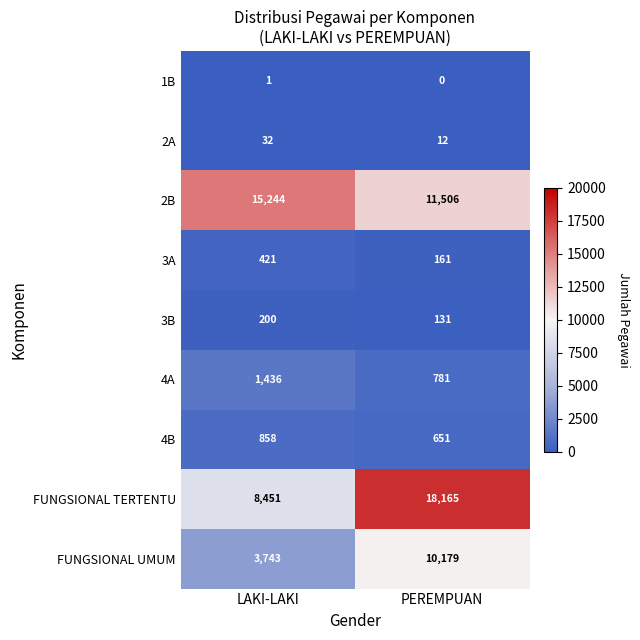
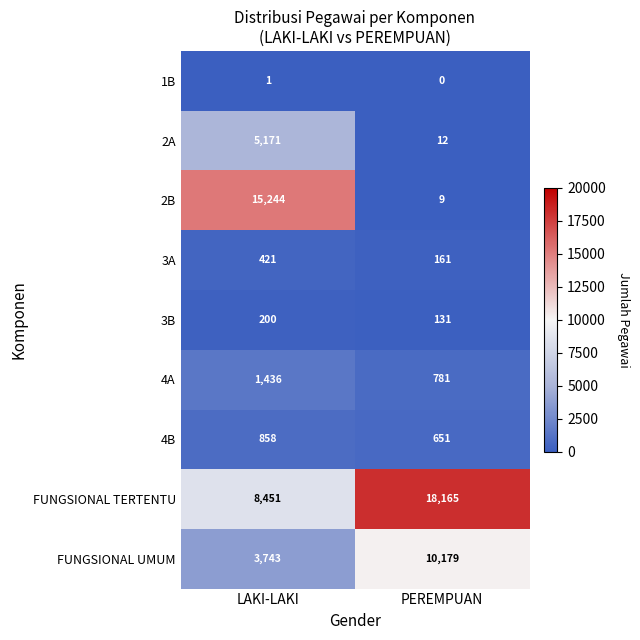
  {
    "1B": {
      "LAKI-LAKI": "1",
      "PEREMPUAN": "0"
    },
    "2A": {
-     "LAKI-LAKI": "32",
+     "LAKI-LAKI": "5,171",
      "PEREMPUAN": "12"
    },
    "2B": {
      "LAKI-LAKI": "15,244",
-     "PEREMPUAN": "11,506"
+     "PEREMPUAN": "9"
    },
    "3A": {
      "LAKI-LAKI": "421",
      "PEREMPUAN": "161"
    },
    "3B": {
      "LAKI-LAKI": "200",
      "PEREMPUAN": "131"
    },
    "4A": {
      "LAKI-LAKI": "1,436",
      "PEREMPUAN": "781"
    },
    "4B": {
      "LAKI-LAKI": "858",
      "PEREMPUAN": "651"
    },
    "FUNGSIONAL TERTENTU": {
      "LAKI-LAKI": "8,451",
      "PEREMPUAN": "18,165"
    },
    "FUNGSIONAL UMUM": {
      "LAKI-LAKI": "3,743",
      "PEREMPUAN": "10,179"
    }
  }
